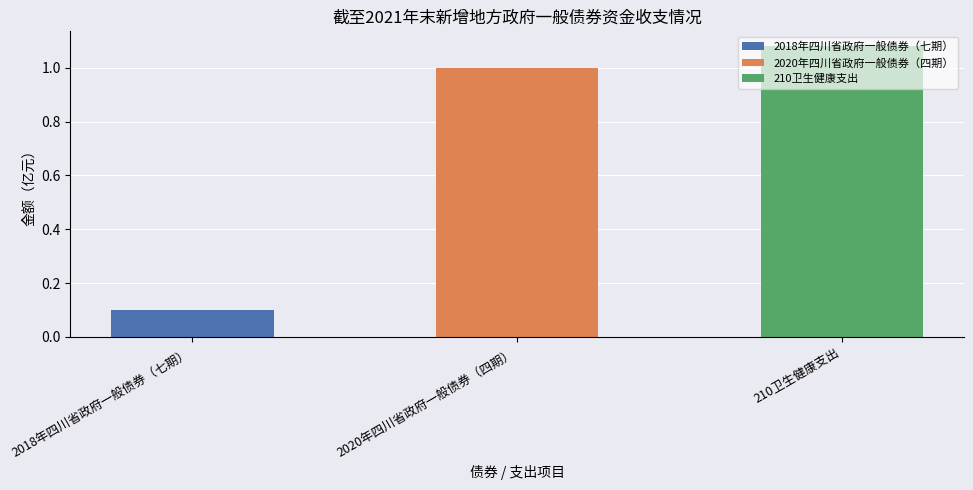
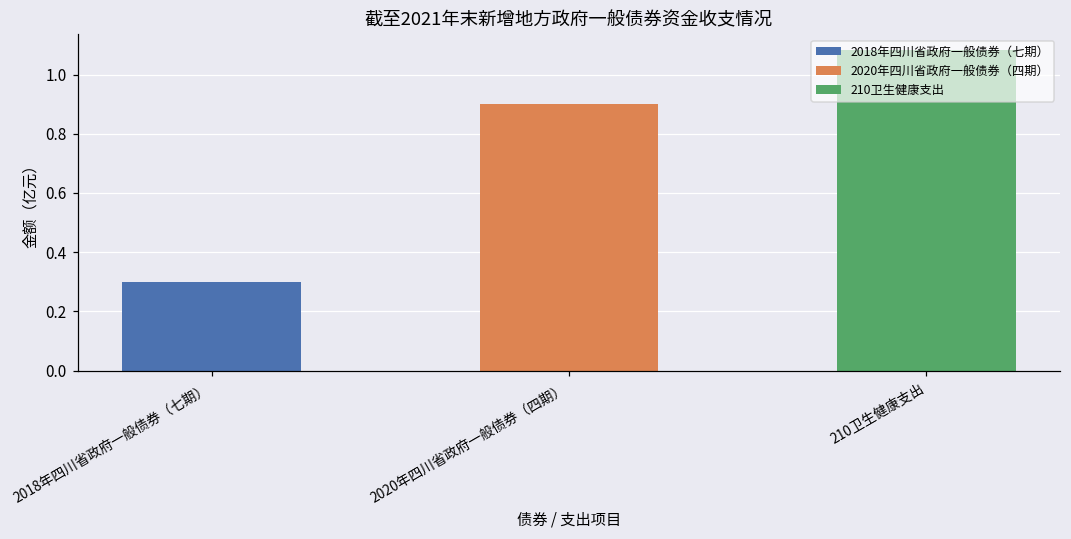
  {
-   "2018年四川省政府一般债券（七期）": 0.1,
-   "2020年四川省政府一般债券（四期）": 1.0
+   "2018年四川省政府一般债券（七期）": 0.3,
+   "2020年四川省政府一般债券（四期）": 0.9
  }
